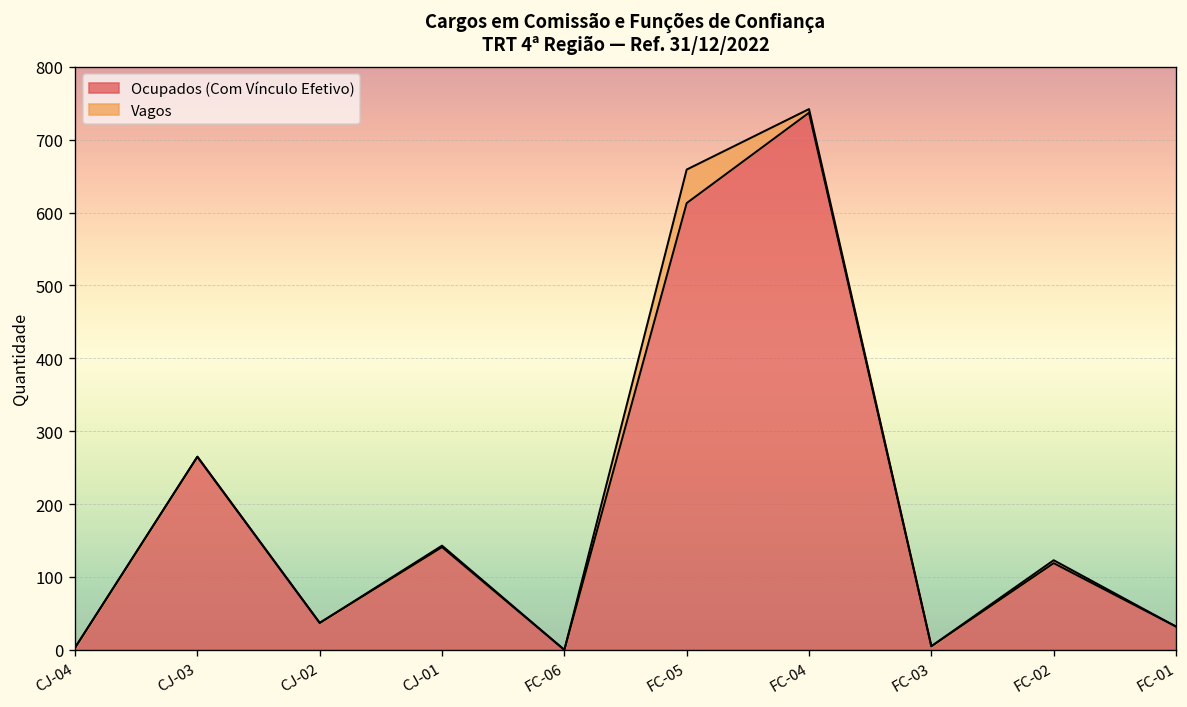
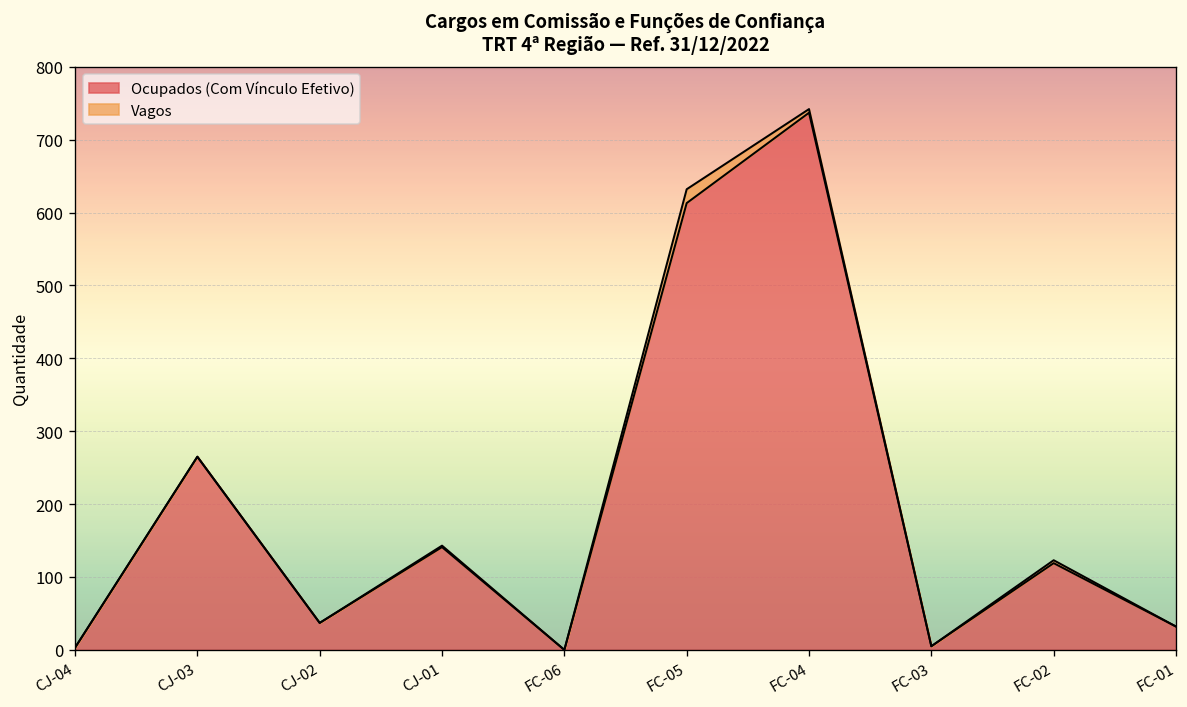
  {
    "Ocupados (Com Vínculo Efetivo)": {
      "FC-05": 610,
      "FC-04": 740
    },
    "Vagos": {
-     "FC-05": 50,
+     "FC-05": 20,
      "FC-04": 10
    }
  }
